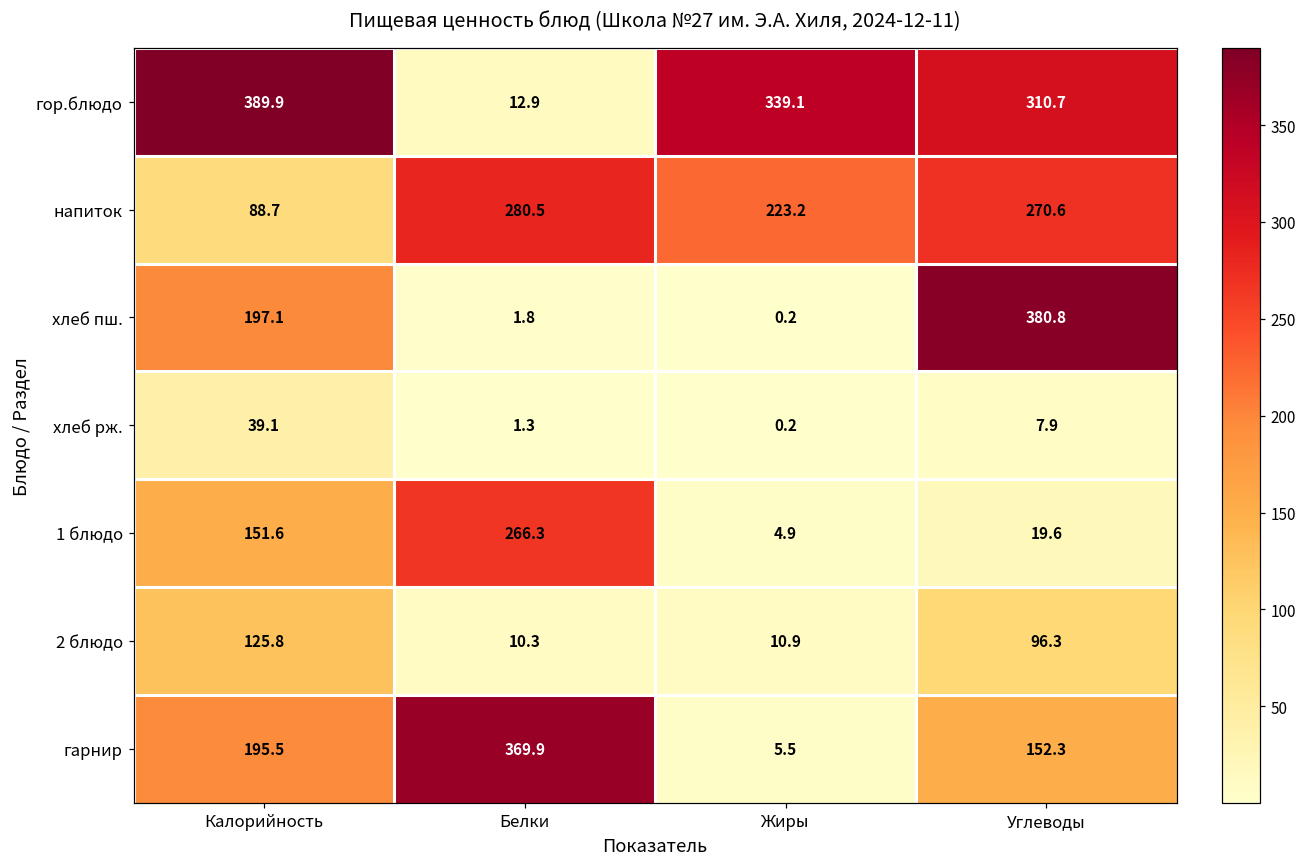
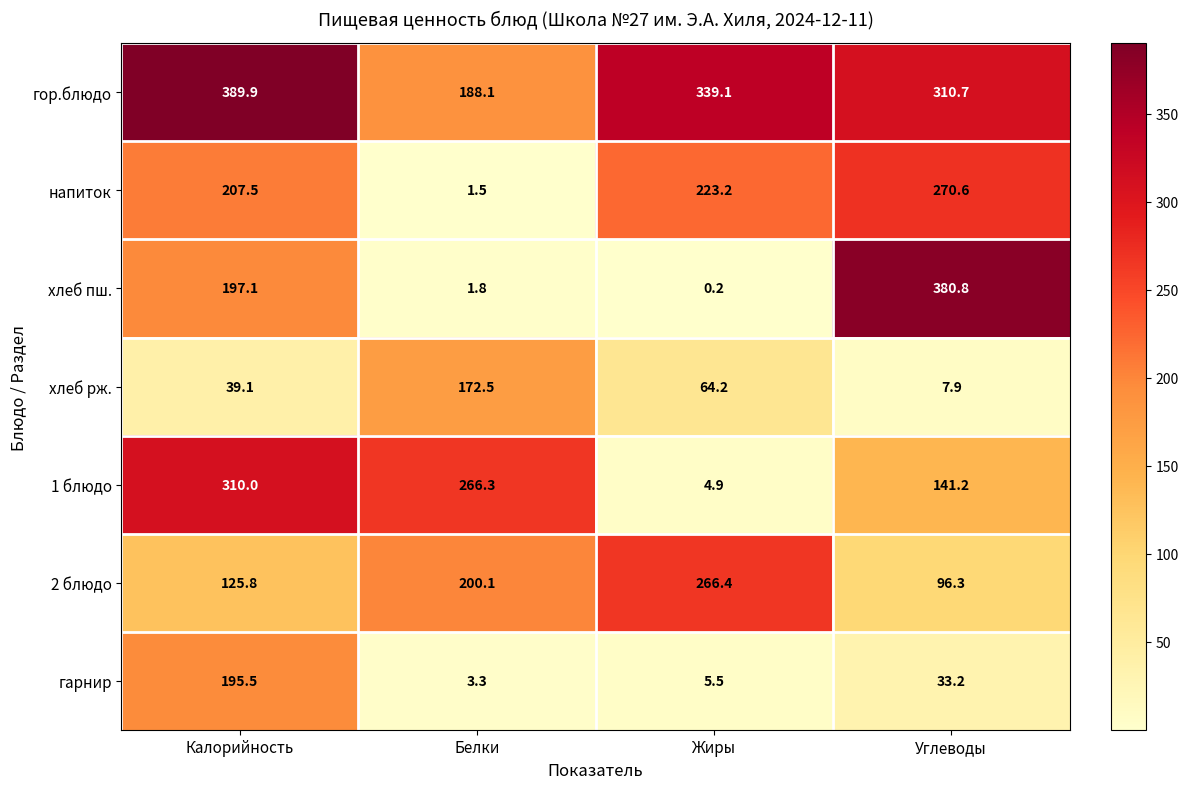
  {
    "гор.блюдо": {
      "Калорийность": 389.9,
-     "Белки": 12.9,
+     "Белки": 188.1,
      "Жиры": 339.1,
      "Углеводы": 310.7
    },
    "напиток": {
-     "Калорийность": 88.7,
-     "Белки": 280.5,
+     "Калорийность": 207.5,
+     "Белки": 1.5,
      "Жиры": 223.2,
      "Углеводы": 270.6
    },
    "хлеб пш.": {
      "Калорийность": 197.1,
      "Белки": 1.8,
      "Жиры": 0.2,
      "Углеводы": 380.8
    },
    "хлеб рж.": {
      "Калорийность": 39.1,
-     "Белки": 1.3,
-     "Жиры": 0.2,
+     "Белки": 172.5,
+     "Жиры": 64.2,
      "Углеводы": 7.9
    },
    "1 блюдо": {
-     "Калорийность": 151.6,
+     "Калорийность": 310.0,
      "Белки": 266.3,
      "Жиры": 4.9,
-     "Углеводы": 19.6
+     "Углеводы": 141.2
    },
    "2 блюдо": {
      "Калорийность": 125.8,
-     "Белки": 10.3,
-     "Жиры": 10.9,
+     "Белки": 200.1,
+     "Жиры": 266.4,
      "Углеводы": 96.3
    },
    "гарнир": {
      "Калорийность": 195.5,
-     "Белки": 369.9,
+     "Белки": 3.3,
      "Жиры": 5.5,
-     "Углеводы": 152.3
+     "Углеводы": 33.2
    }
  }
